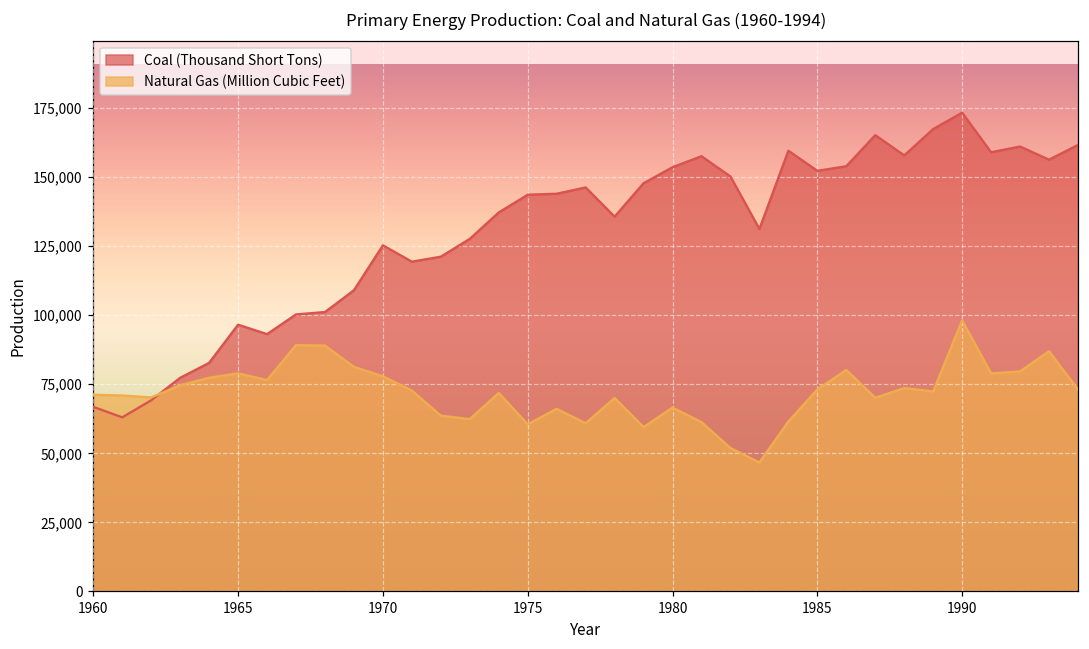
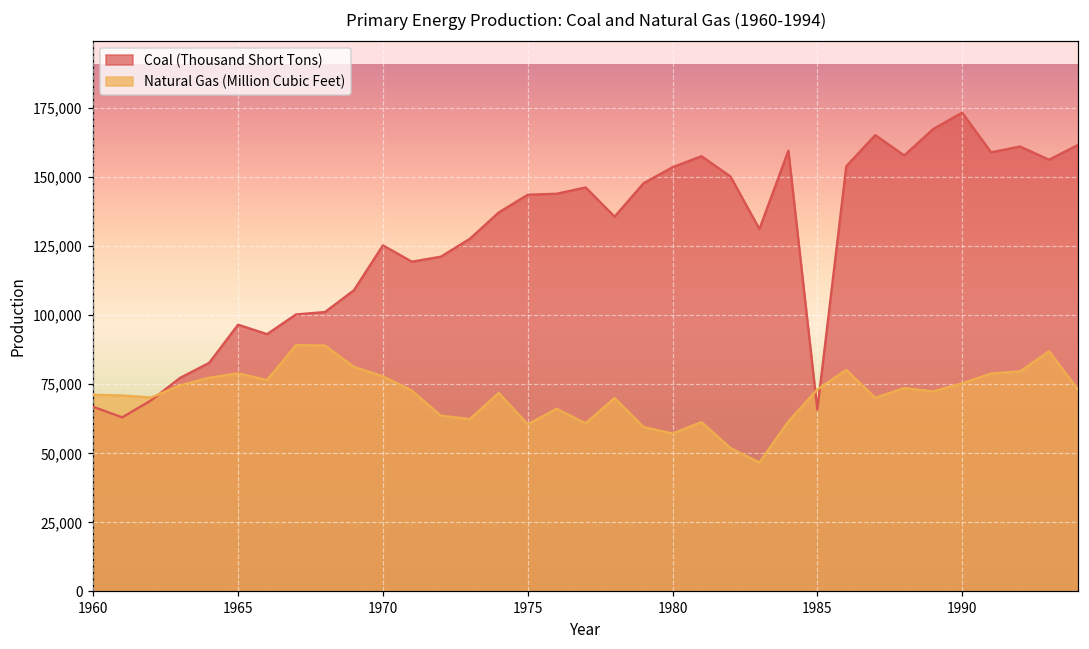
  {
    "Coal (Thousand Short Tons)": {
      "1960": "67,000",
      "1965": "97,000",
      "1970": "125,000",
      "1975": "144,000",
      "1980": "154,000",
-     "1985": "152,000",
+     "1985": "66,000",
      "1990": "173,000"
    },
    "Natural Gas (Million Cubic Feet)": {
      "1960": "71,000",
      "1965": "79,000",
      "1970": "78,000",
      "1975": "61,000",
-     "1980": "67,000",
+     "1980": "57,000",
      "1985": "73,000",
-     "1990": "98,000"
+     "1990": "75,000"
    }
  }
